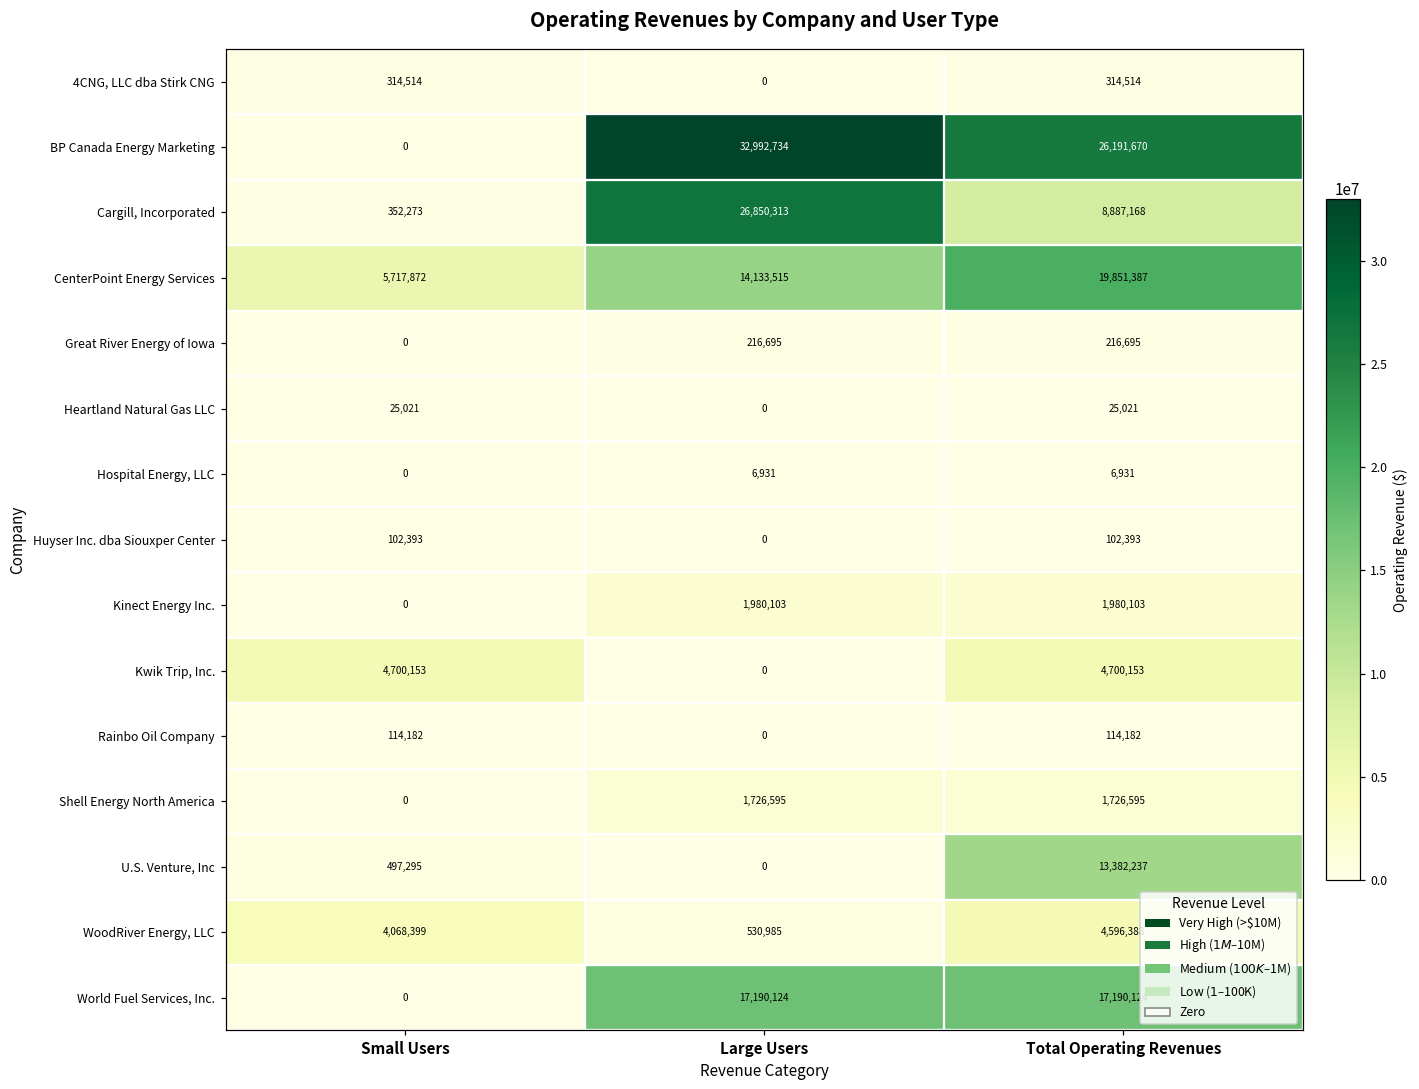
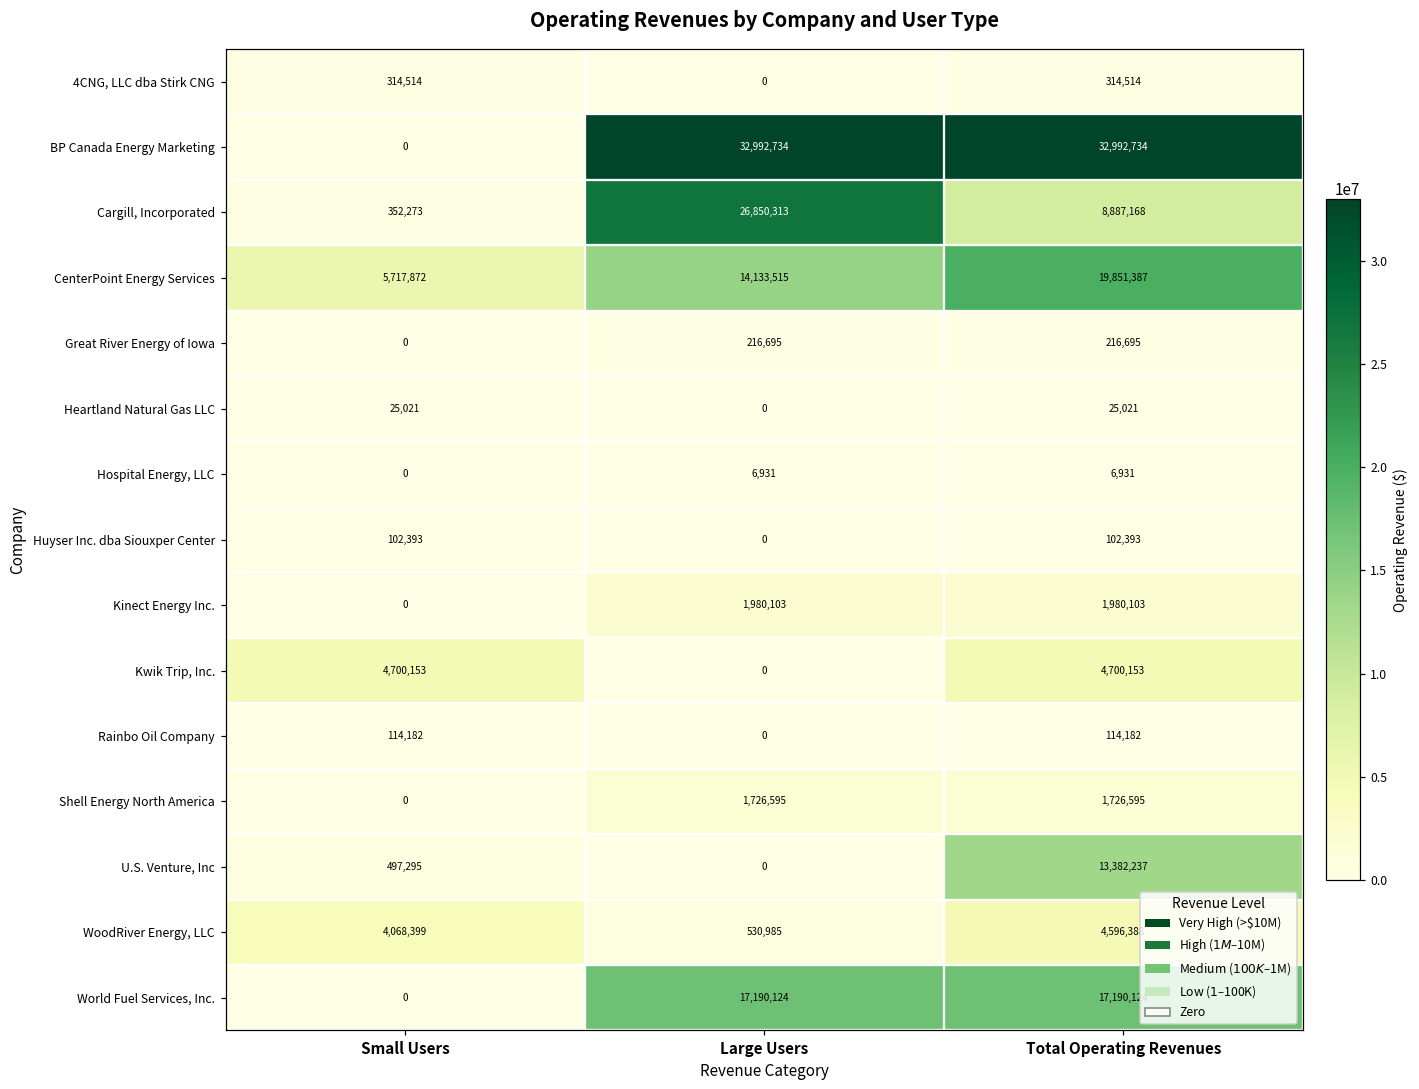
  {
    "4CNG, LLC dba Stirk CNG": {
      "Small Users": "314,514",
      "Large Users": "0",
      "Total Operating Revenues": "314,514"
    },
    "BP Canada Energy Marketing": {
      "Small Users": "0",
      "Large Users": "32,992,734",
-     "Total Operating Revenues": "26,191,670"
+     "Total Operating Revenues": "32,992,734"
    },
    "Cargill, Incorporated": {
      "Small Users": "352,273",
      "Large Users": "26,850,313",
      "Total Operating Revenues": "8,887,168"
    },
    "CenterPoint Energy Services": {
      "Small Users": "5,717,872",
      "Large Users": "14,133,515",
      "Total Operating Revenues": "19,851,387"
    },
    "Great River Energy of Iowa": {
      "Small Users": "0",
      "Large Users": "216,695",
      "Total Operating Revenues": "216,695"
    },
    "Heartland Natural Gas LLC": {
      "Small Users": "25,021",
      "Large Users": "0",
      "Total Operating Revenues": "25,021"
    },
    "Hospital Energy, LLC": {
      "Small Users": "0",
      "Large Users": "6,931",
      "Total Operating Revenues": "6,931"
    },
    "Huyser Inc. dba Siouxper Center": {
      "Small Users": "102,393",
      "Large Users": "0",
      "Total Operating Revenues": "102,393"
    },
    "Kinect Energy Inc.": {
      "Small Users": "0",
      "Large Users": "1,980,103",
      "Total Operating Revenues": "1,980,103"
    },
    "Kwik Trip, Inc.": {
      "Small Users": "4,700,153",
      "Large Users": "0",
      "Total Operating Revenues": "4,700,153"
    },
    "Rainbo Oil Company": {
      "Small Users": "114,182",
      "Large Users": "0",
      "Total Operating Revenues": "114,182"
    },
    "Shell Energy North America": {
      "Small Users": "0",
      "Large Users": "1,726,595",
      "Total Operating Revenues": "1,726,595"
    },
    "U.S. Venture, Inc": {
      "Small Users": "497,295",
      "Large Users": "0",
      "Total Operating Revenues": "13,382,237"
    },
    "WoodRiver Energy, LLC": {
      "Small Users": "4,068,399",
      "Large Users": "530,985"
    },
    "World Fuel Services, Inc.": {
      "Small Users": "0",
      "Large Users": "17,190,124"
    }
  }
